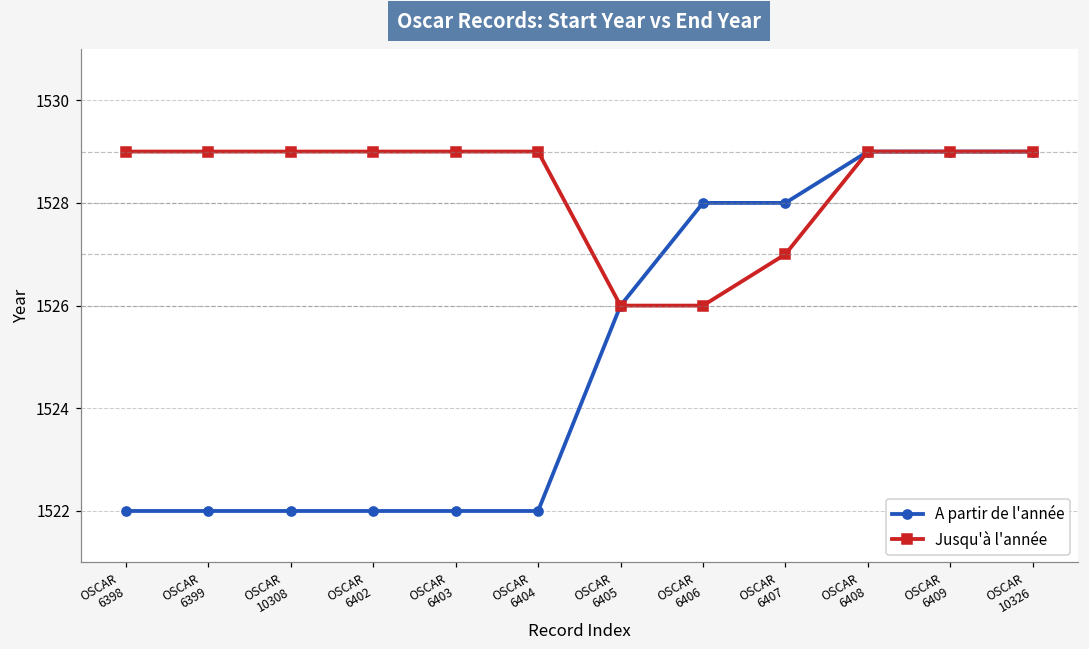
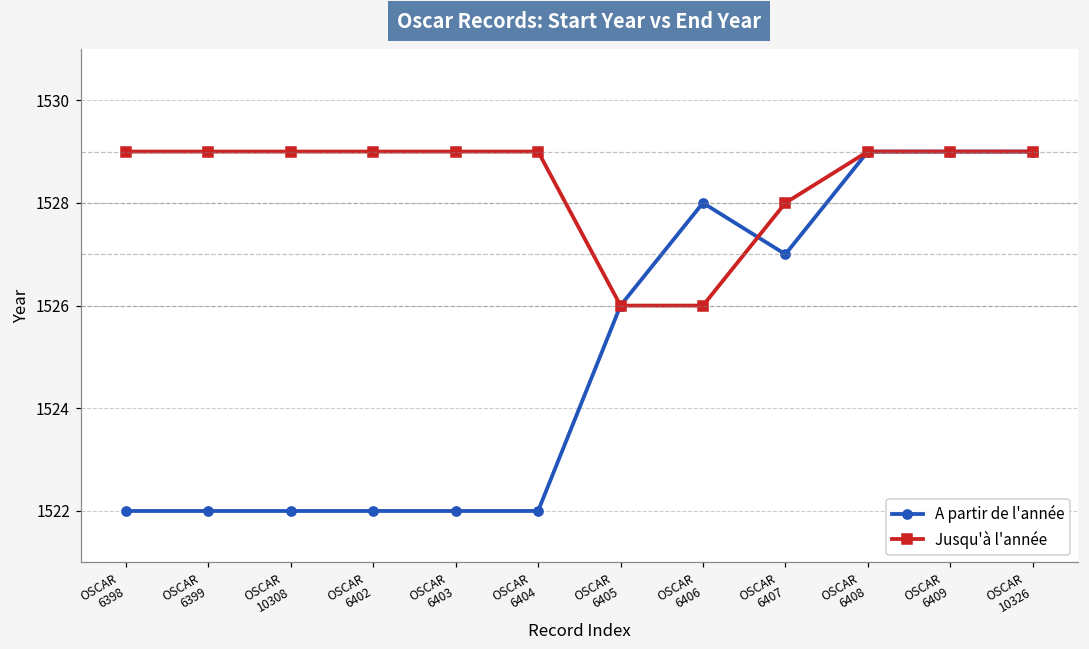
  {
    "A partir de l'année": {
      "OSCAR 6398": 1522,
      "OSCAR 6399": 1522,
      "OSCAR 10308": 1522,
      "OSCAR 6402": 1522,
      "OSCAR 6403": 1522,
      "OSCAR 6404": 1522,
      "OSCAR 6406": 1528,
-     "OSCAR 6407": 1528
+     "OSCAR 6407": 1527
    },
    "Jusqu'à l'année": {
      "OSCAR 6398": 1529,
      "OSCAR 6399": 1529,
      "OSCAR 10308": 1529,
      "OSCAR 6402": 1529,
      "OSCAR 6403": 1529,
      "OSCAR 6404": 1529,
      "OSCAR 6406": 1526,
-     "OSCAR 6407": 1527
+     "OSCAR 6407": 1528
    }
  }
